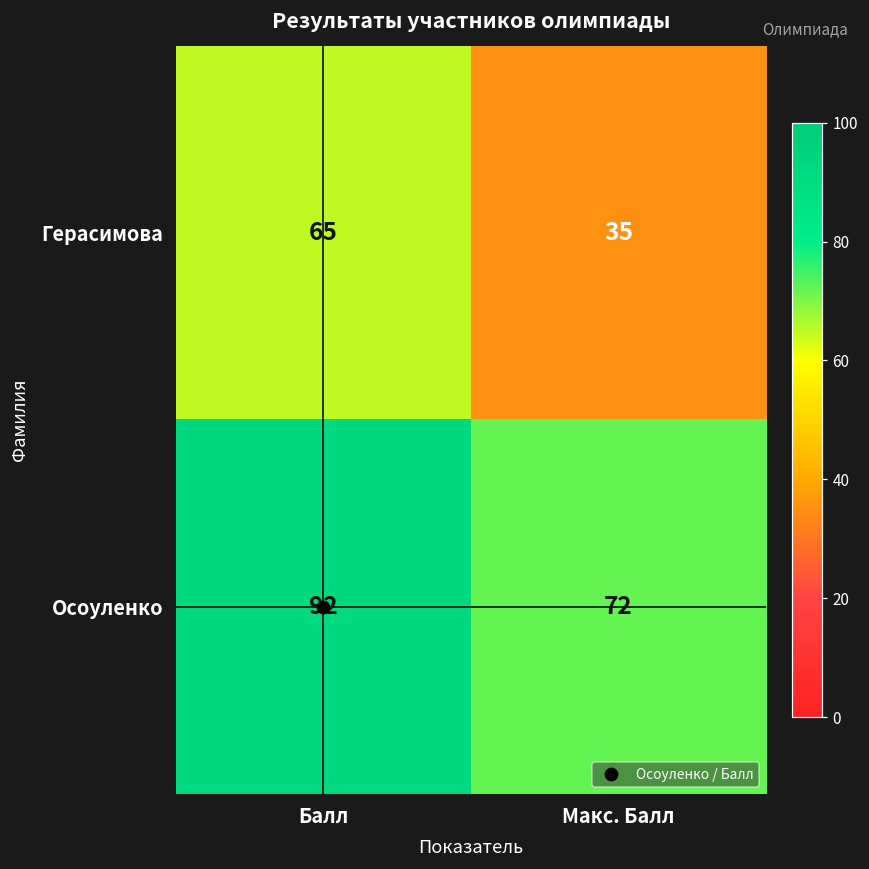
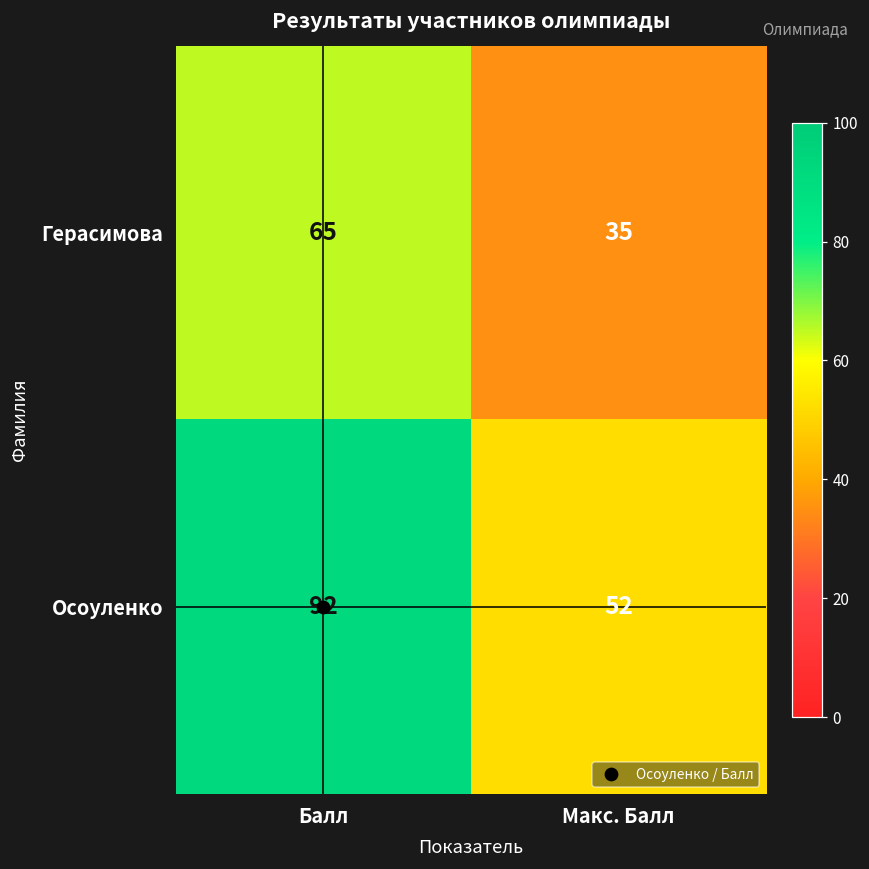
  {
    "Герасимова": {
      "Балл": 65,
      "Макс. Балл": 35
    },
    "Осоуленко": {
-     "Макс. Балл": 72
+     "Макс. Балл": 52
    }
  }
